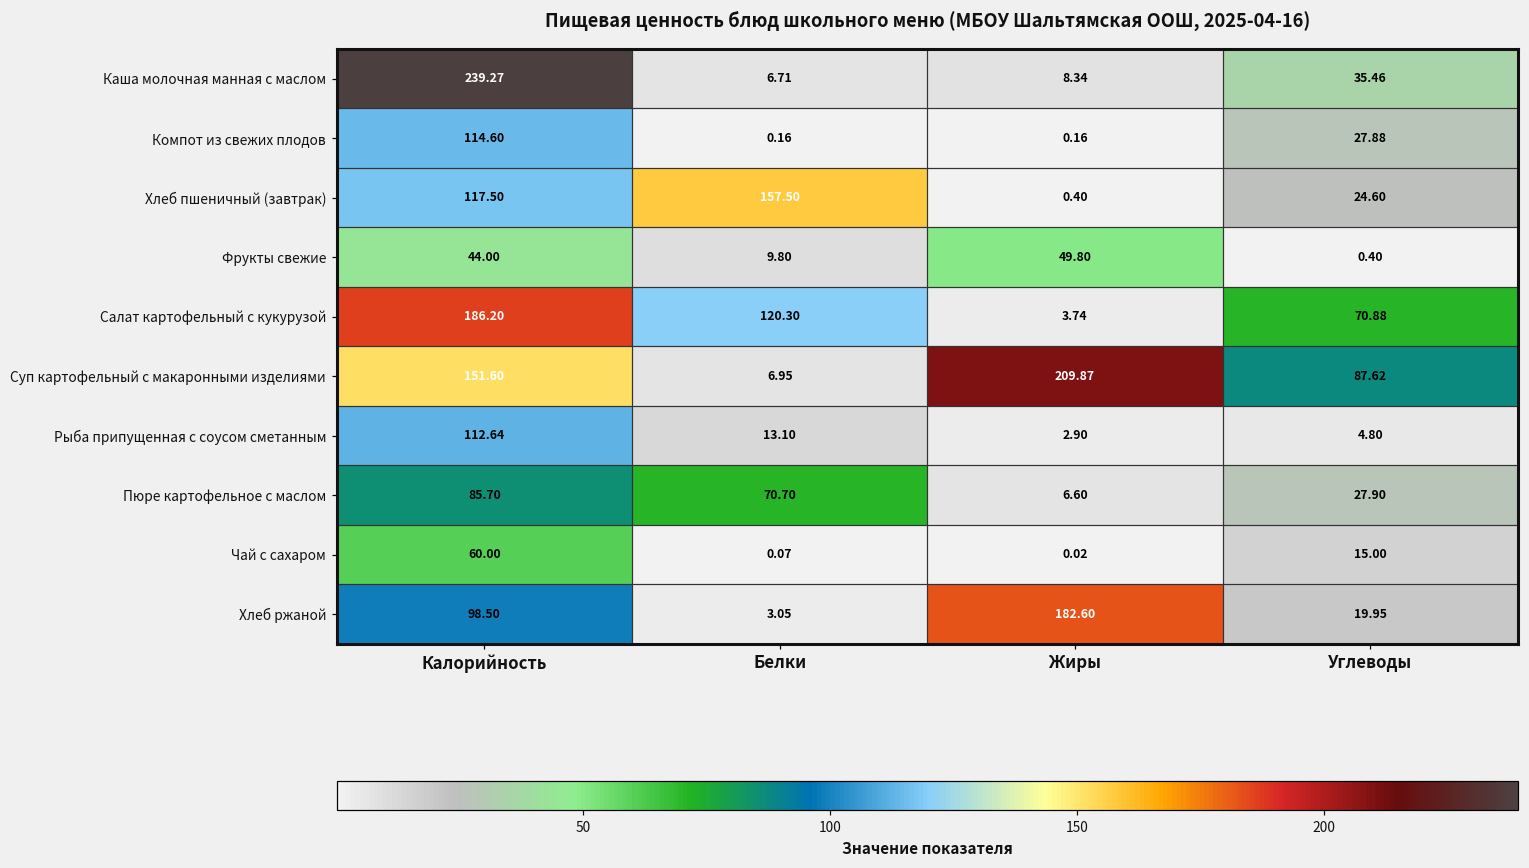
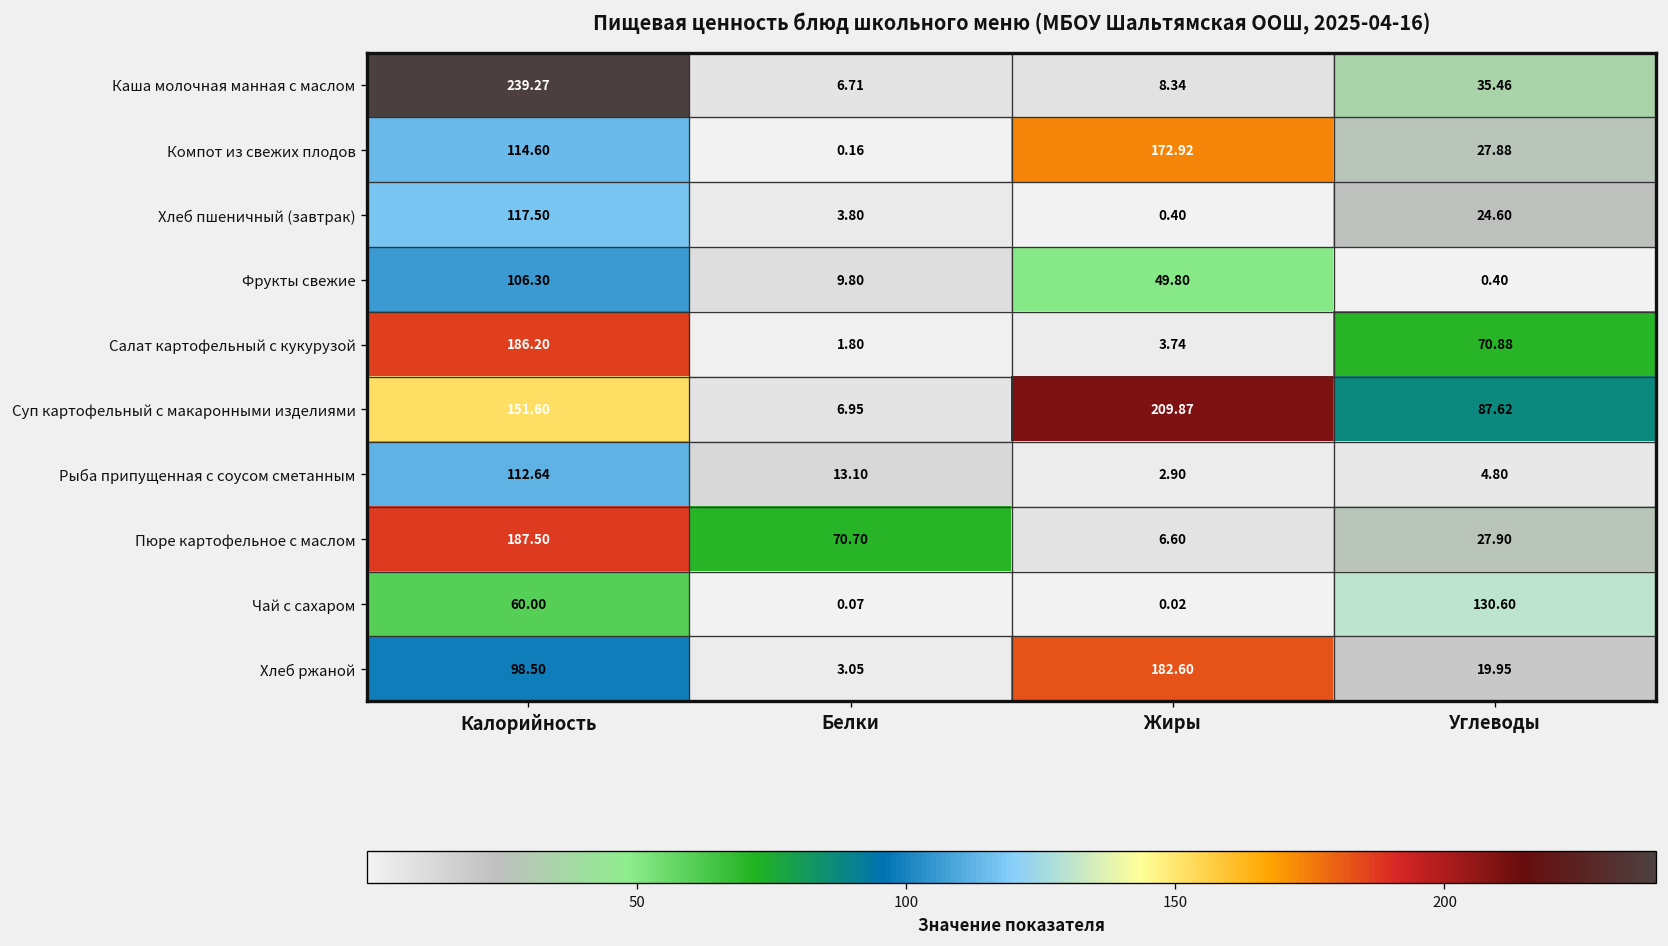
  {
    "Каша молочная манная с маслом": {
      "Калорийность": 239.27,
      "Белки": 6.71,
      "Жиры": 8.34,
      "Углеводы": 35.46
    },
    "Компот из свежих плодов": {
      "Калорийность": 114.60,
      "Белки": 0.16,
-     "Жиры": 0.16,
+     "Жиры": 172.92,
      "Углеводы": 27.88
    },
    "Хлеб пшеничный (завтрак)": {
      "Калорийность": 117.50,
-     "Белки": 157.50,
+     "Белки": 3.80,
      "Жиры": 0.40,
      "Углеводы": 24.60
    },
    "Фрукты свежие": {
-     "Калорийность": 44.00,
+     "Калорийность": 106.30,
      "Белки": 9.80,
      "Жиры": 49.80,
      "Углеводы": 0.40
    },
    "Салат картофельный с кукурузой": {
      "Калорийность": 186.20,
-     "Белки": 120.30,
+     "Белки": 1.80,
      "Жиры": 3.74,
      "Углеводы": 70.88
    },
    "Суп картофельный с макаронными изделиями": {
      "Калорийность": 151.60,
      "Белки": 6.95,
      "Жиры": 209.87,
      "Углеводы": 87.62
    },
    "Рыба припущенная с соусом сметанным": {
      "Калорийность": 112.64,
      "Белки": 13.10,
      "Жиры": 2.90,
      "Углеводы": 4.80
    },
    "Пюре картофельное с маслом": {
-     "Калорийность": 85.70,
+     "Калорийность": 187.50,
      "Белки": 70.70,
      "Жиры": 6.60,
      "Углеводы": 27.90
    },
    "Чай с сахаром": {
      "Калорийность": 60.00,
      "Белки": 0.07,
      "Жиры": 0.02,
-     "Углеводы": 15.00
+     "Углеводы": 130.60
    },
    "Хлеб ржаной": {
      "Калорийность": 98.50,
      "Белки": 3.05,
      "Жиры": 182.60,
      "Углеводы": 19.95
    }
  }
